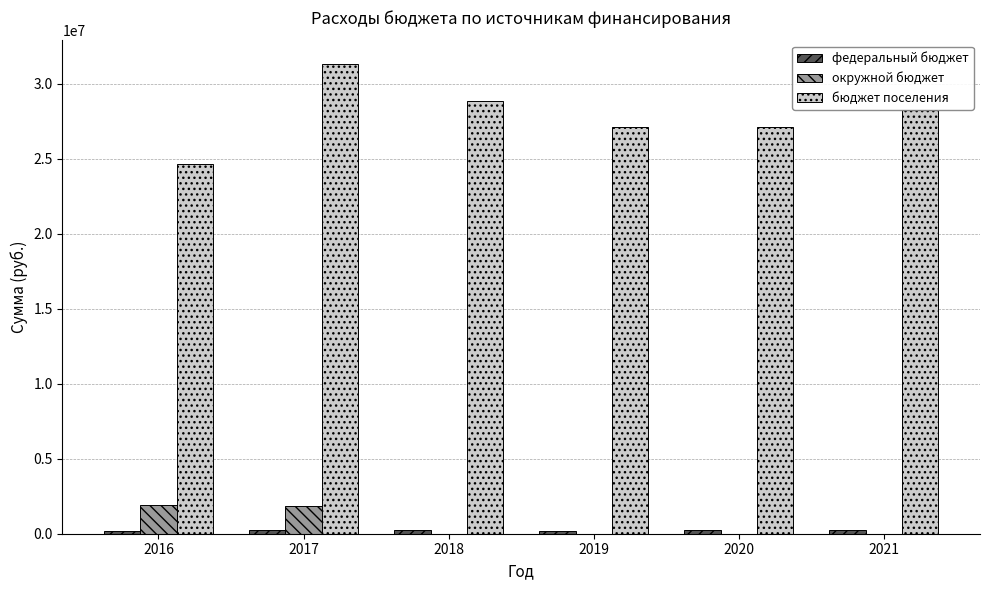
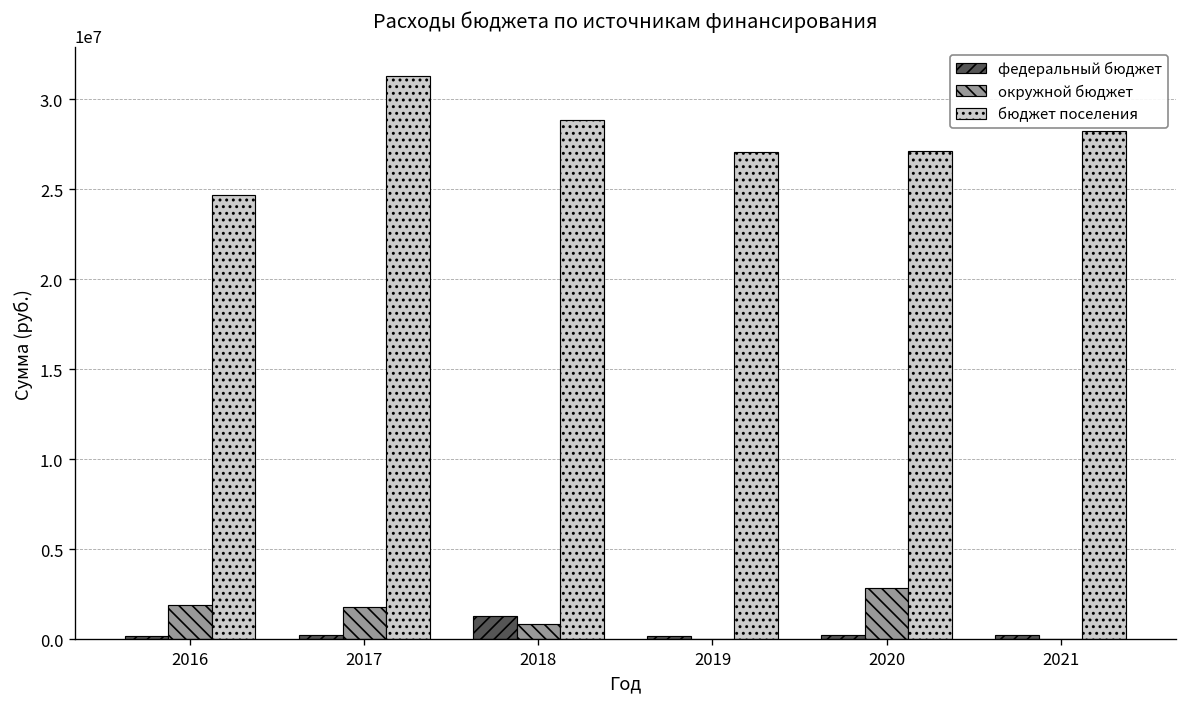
  {
    "федеральный бюджет": {
      "2016": 200000,
      "2017": 200000,
-     "2018": 200000,
+     "2018": 1300000,
      "2019": 200000,
      "2020": 200000,
      "2021": 200000
    },
    "окружной бюджет": {
      "2016": 1900000,
      "2017": 1800000,
-     "2018": 0,
+     "2018": 900000,
      "2019": 0,
-     "2020": 0,
+     "2020": 2900000,
      "2021": 0
    },
    "бюджет поселения": {
      "2016": 24700000,
      "2017": 31300000,
      "2018": 28900000,
      "2019": 27100000,
      "2020": 27100000,
      "2021": 28200000
    }
  }
